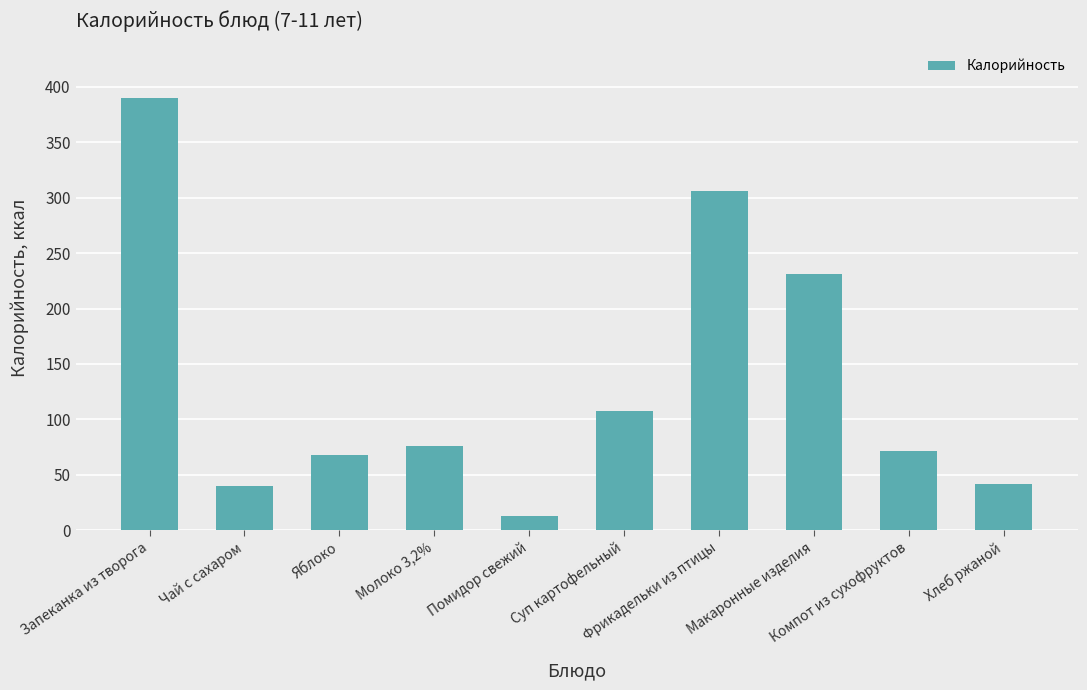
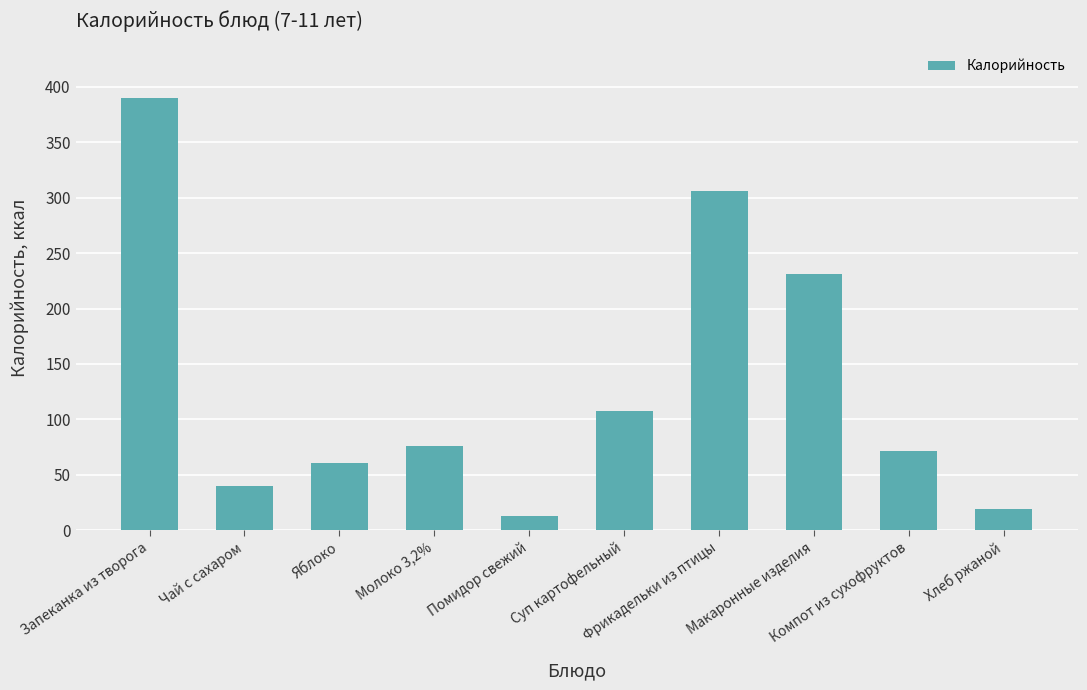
  {
    "Запеканка из творога": 390,
    "Чай с сахаром": 40,
-   "Яблоко": 68,
+   "Яблоко": 60,
    "Молоко 3,2%": 76,
    "Помидор свежий": 13,
    "Суп картофельный": 107,
    "Фрикадельки из птицы": 306,
    "Макаронные изделия": 231,
    "Компот из сухофруктов": 71,
-   "Хлеб ржаной": 42
+   "Хлеб ржаной": 19
  }
